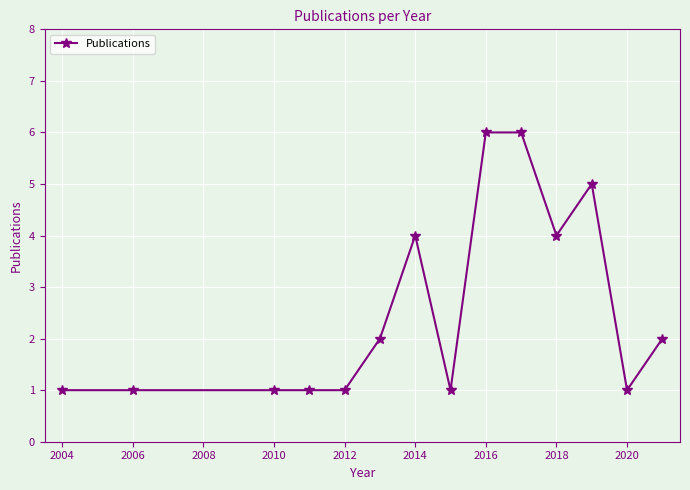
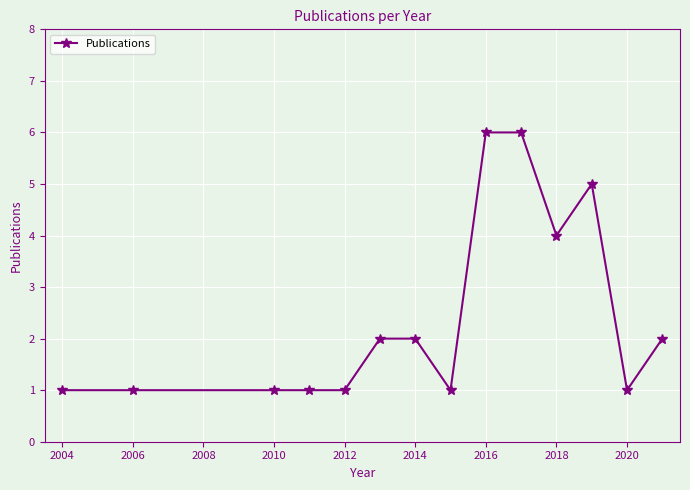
  {
    "2004": 1,
    "2006": 1,
    "2010": 1,
    "2012": 1,
-   "2014": 4,
+   "2014": 2,
    "2016": 6,
    "2018": 4,
    "2020": 1
  }
